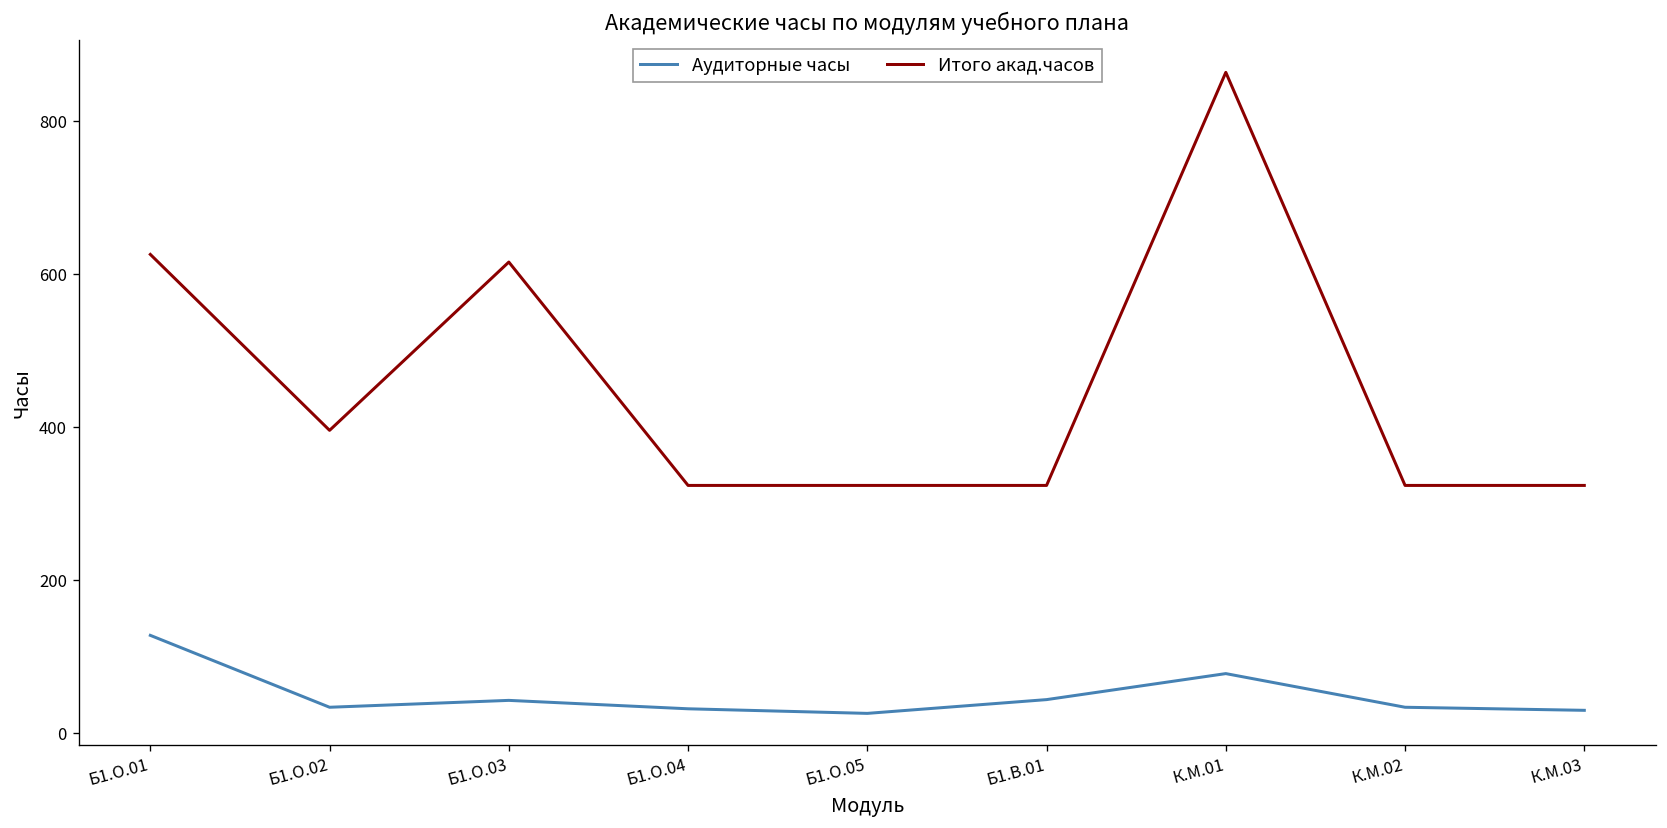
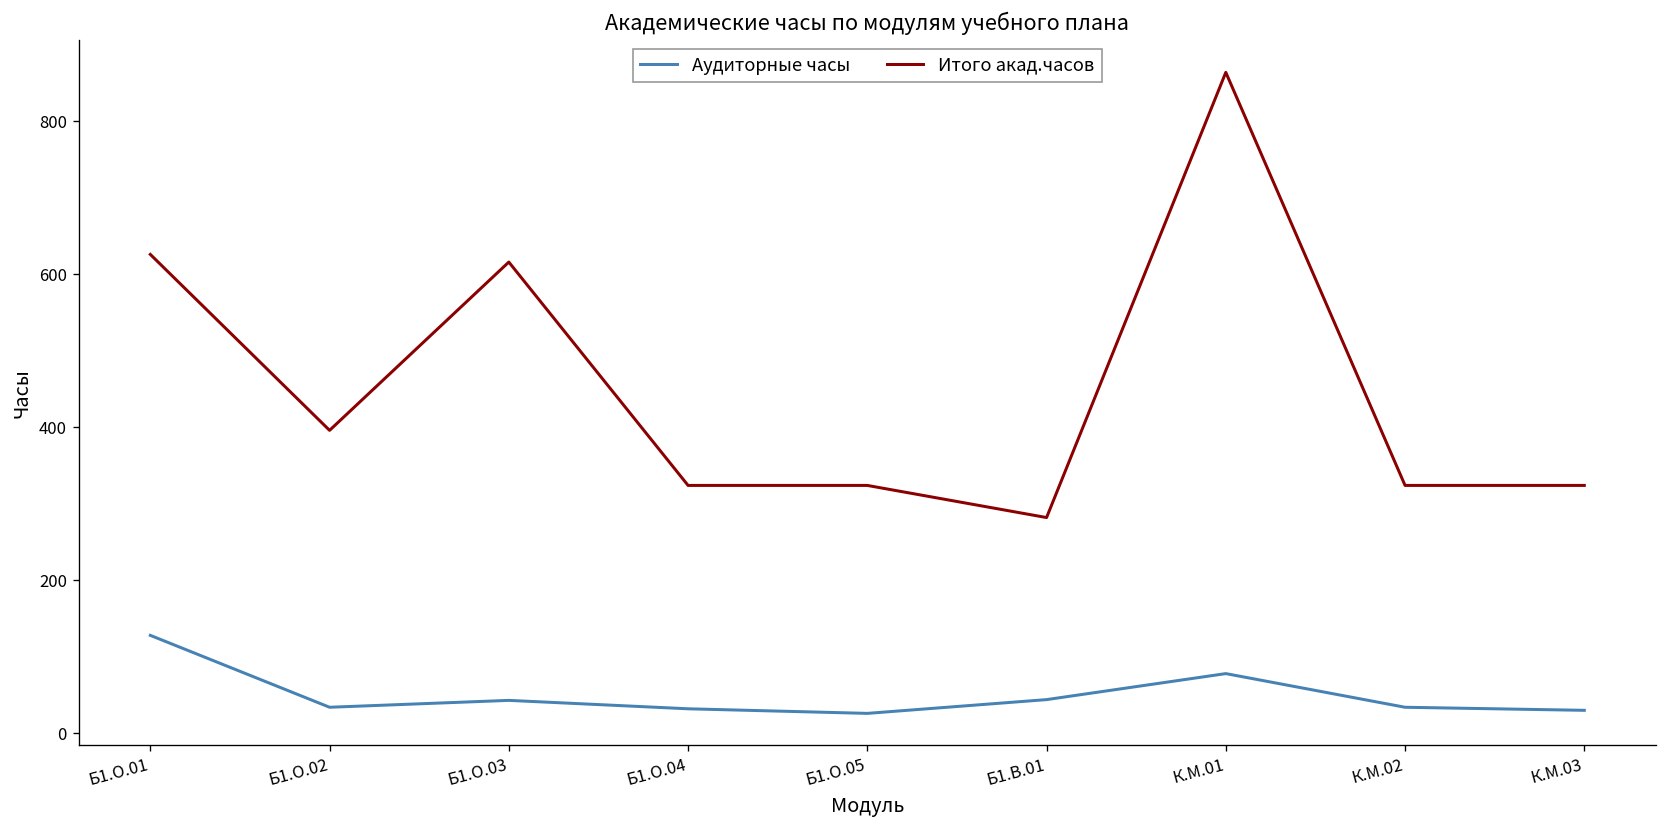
  {
    "Аудиторные часы": {
      "Б1.О.01": 130,
      "Б1.О.02": 30,
      "Б1.О.03": 40,
      "Б1.О.04": 30,
      "Б1.О.05": 30,
      "Б1.В.01": 40,
      "К.М.01": 80,
      "К.М.02": 30,
      "К.М.03": 30
    },
    "Итого акад.часов": {
      "Б1.О.01": 630,
      "Б1.О.02": 400,
      "Б1.О.03": 620,
      "Б1.О.04": 320,
      "Б1.О.05": 320,
-     "Б1.В.01": 320,
+     "Б1.В.01": 280,
      "К.М.01": 860,
      "К.М.02": 320,
      "К.М.03": 320
    }
  }
